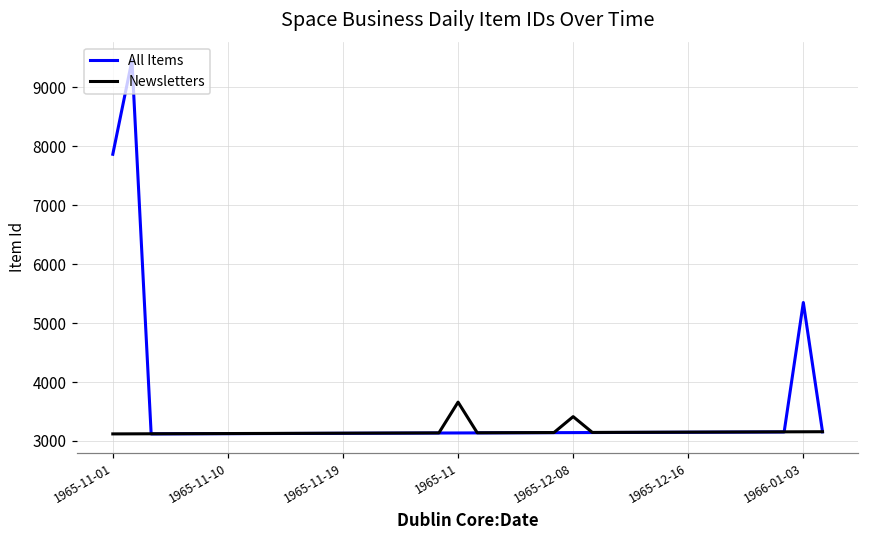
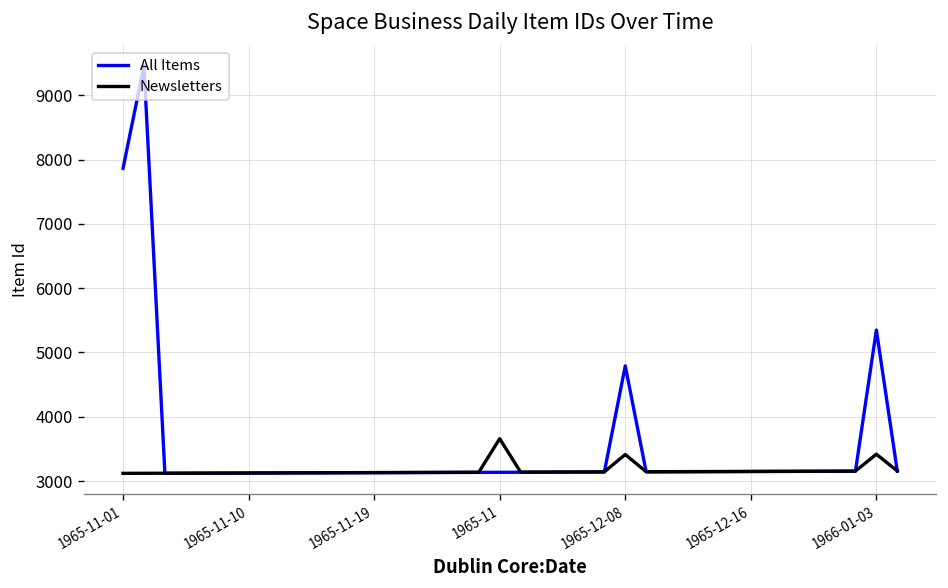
  {
    "All Items": {
      "1965-11-01": 7900,
      "1965-11": 3100,
-     "1965-12-08": 3100,
+     "1965-12-08": 4800,
      "1966-01-03": 5300
    },
    "Newsletters": {
      "1965-11-01": 3100,
      "1965-11": 3700,
      "1965-12-08": 3400,
-     "1966-01-03": 3200
+     "1966-01-03": 3400
    }
  }
